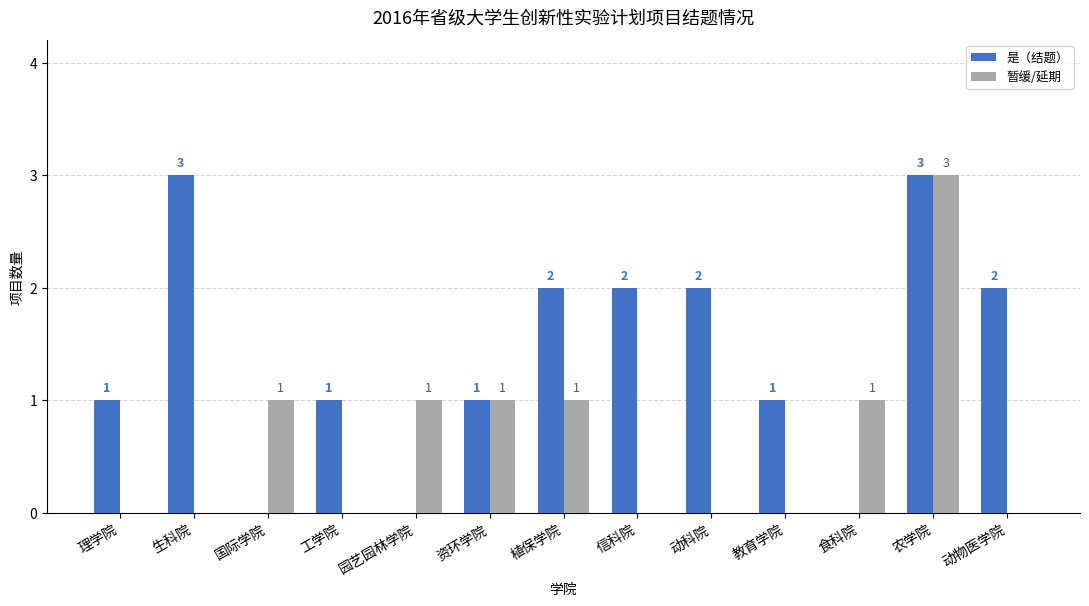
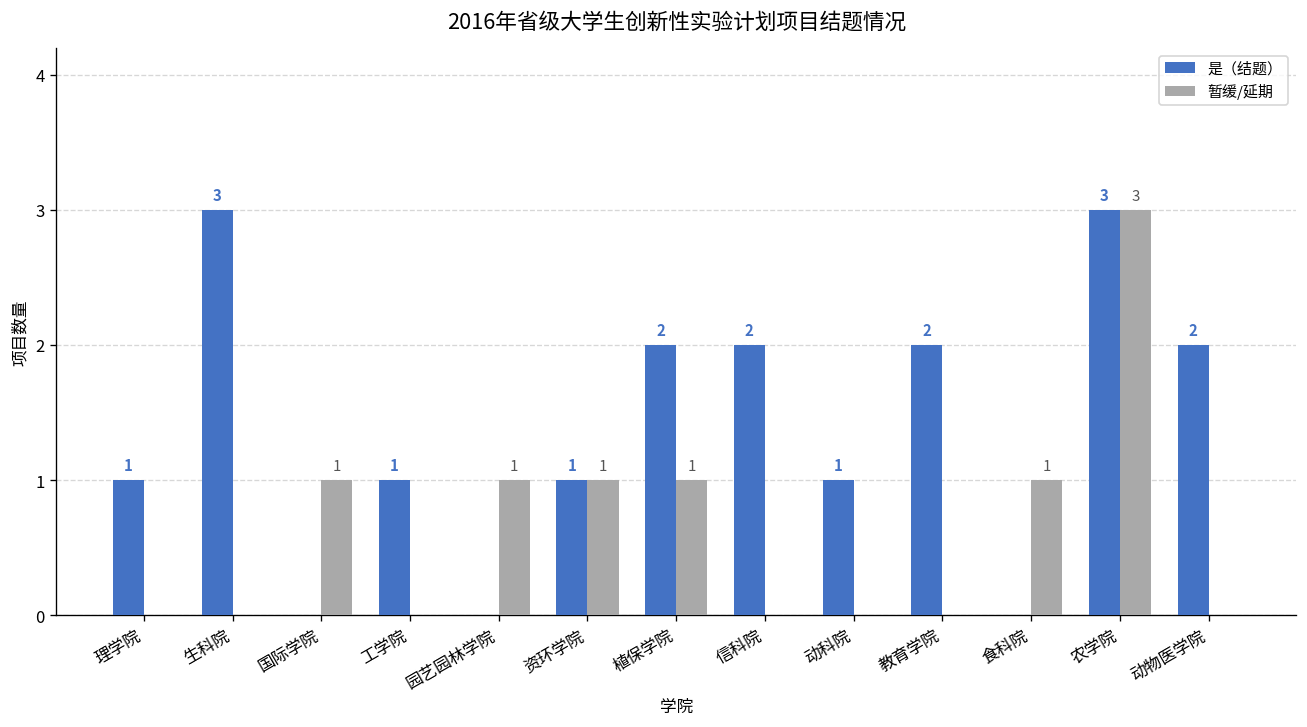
  {
    "是（结题）": {
      "理学院": 1,
      "生科院": 3,
      "工学院": 1,
      "资环学院": 1,
      "植保学院": 2,
      "信科院": 2,
-     "动科院": 2,
-     "教育学院": 1,
+     "动科院": 1,
+     "教育学院": 2,
      "农学院": 3,
      "动物医学院": 2
    },
    "暂缓/延期": {
      "国际学院": 1,
      "园艺园林学院": 1,
      "资环学院": 1,
      "植保学院": 1,
      "食科院": 1,
      "农学院": 3
    }
  }
